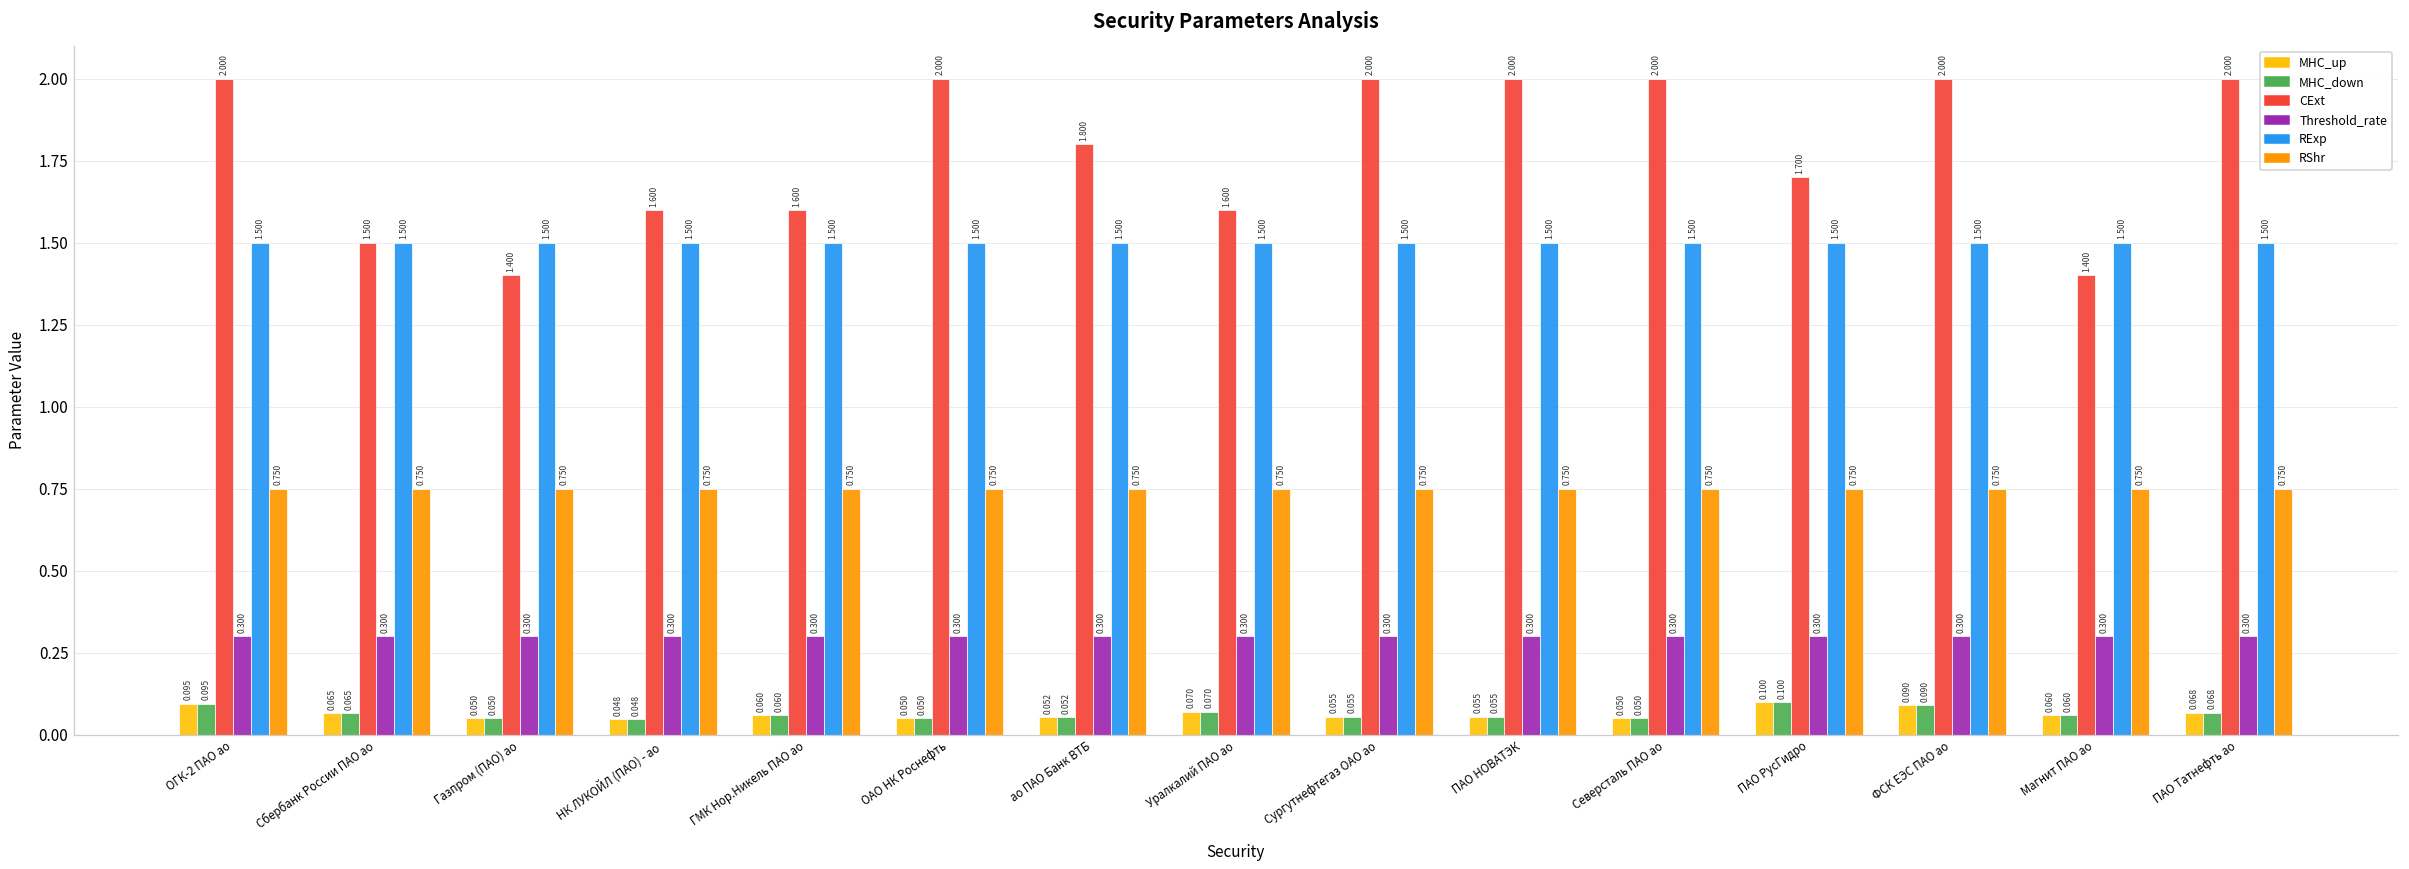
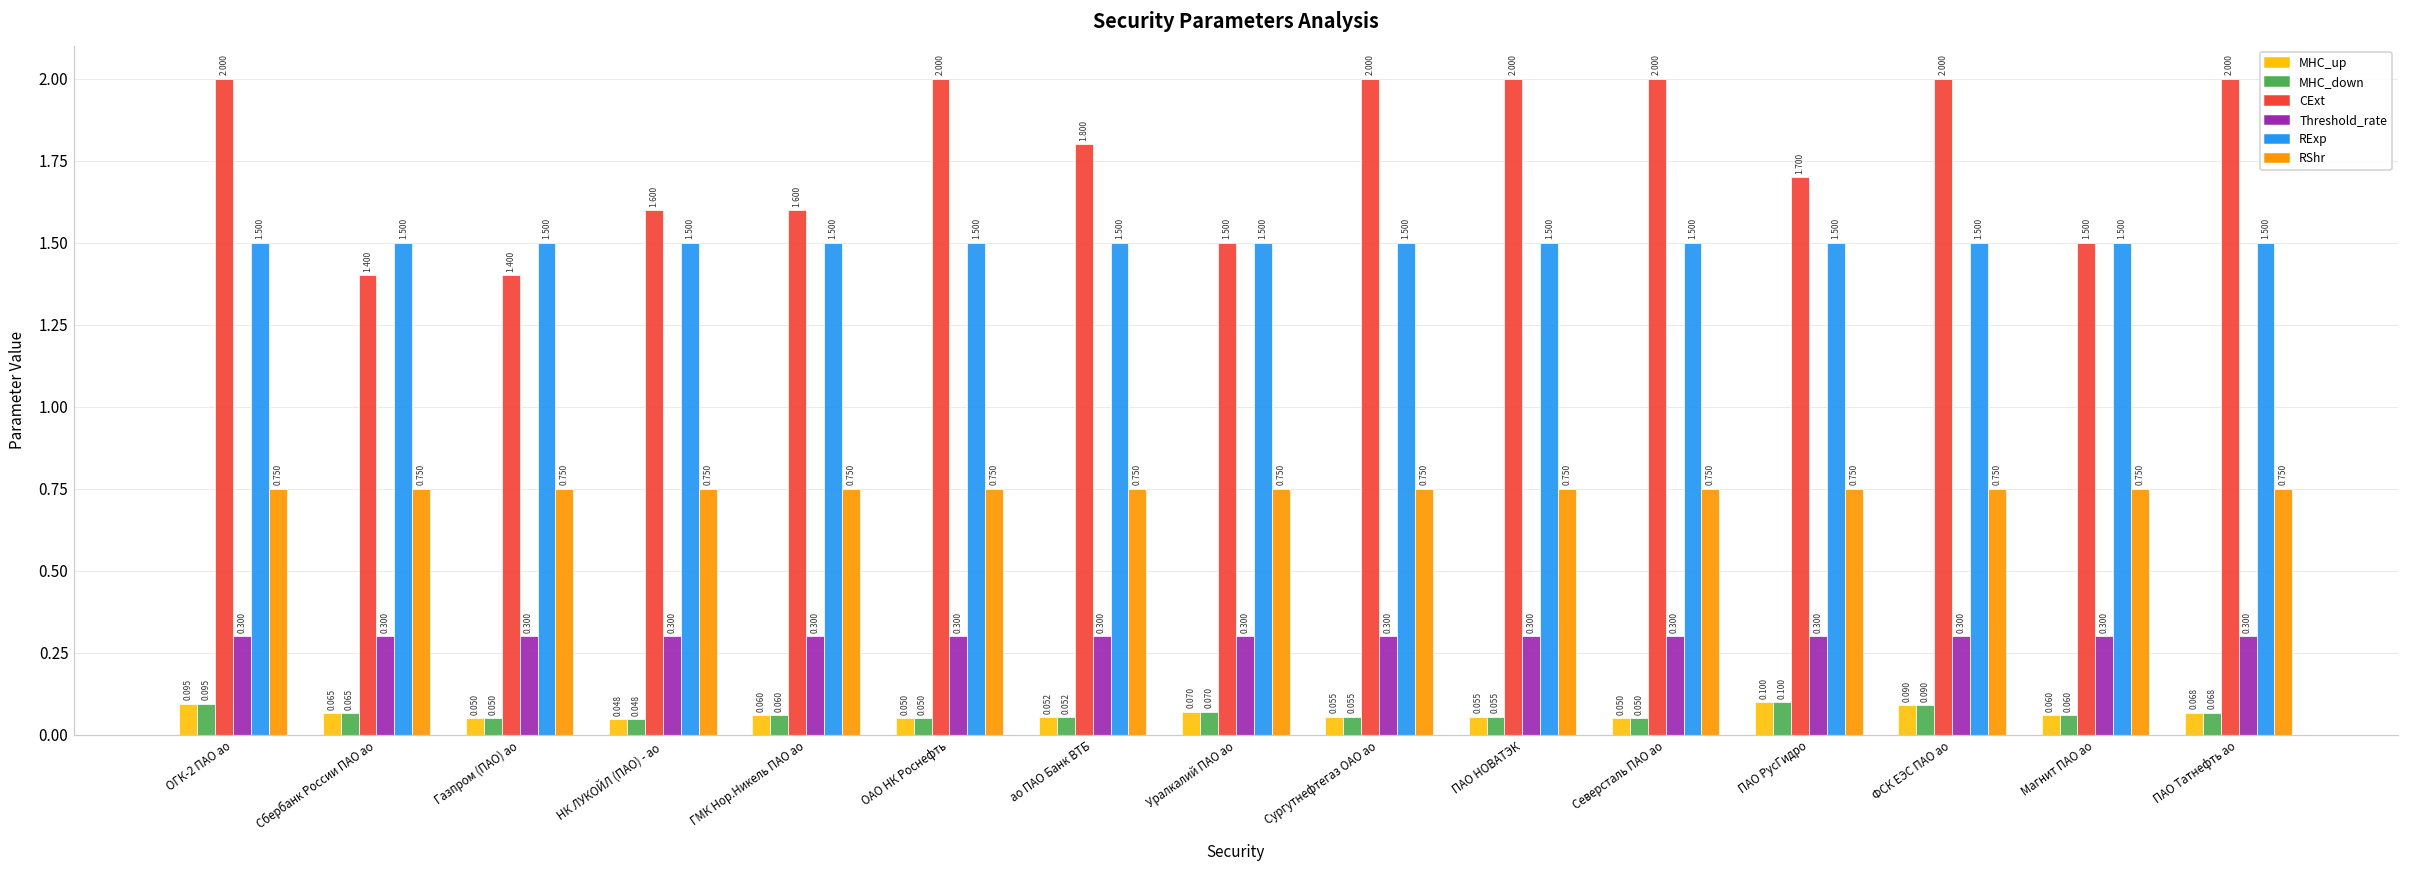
  {
    "MHC_down": {
      "ОГК-2 ПАО ао": 0.095,
      "Сбербанк России ПАО ао": 0.065,
      "Газпром (ПАО) ао": 0.050,
      "НК ЛУКОЙЛ (ПАО) - ао": 0.048,
      "ГМК Нор.Никель ПАО ао": 0.060,
      "ОАО НК Роснефть": 0.050,
      "ао ПАО Банк ВТБ": 0.052,
      "Уралкалий ПАО ао": 0.070,
      "Сургутнефтегаз ОАО ао": 0.055,
      "ПАО НОВАТЭК": 0.055,
      "Северсталь ПАО ао": 0.050,
      "ПАО РусГидро": 0.100,
      "ФСК ЕЭС ПАО ао": 0.090,
      "Магнит ПАО ао": 0.060,
      "ПАО Татнефть ао": 0.068
    },
    "CExt": {
      "ОГК-2 ПАО ао": 2.000,
-     "Сбербанк России ПАО ао": 1.500,
+     "Сбербанк России ПАО ао": 1.400,
      "Газпром (ПАО) ао": 1.400,
      "НК ЛУКОЙЛ (ПАО) - ао": 1.600,
      "ГМК Нор.Никель ПАО ао": 1.600,
      "ОАО НК Роснефть": 2.000,
      "ао ПАО Банк ВТБ": 1.800,
-     "Уралкалий ПАО ао": 1.600,
+     "Уралкалий ПАО ао": 1.500,
      "Сургутнефтегаз ОАО ао": 2.000,
      "ПАО НОВАТЭК": 2.000,
      "Северсталь ПАО ао": 2.000,
      "ПАО РусГидро": 1.700,
      "ФСК ЕЭС ПАО ао": 2.000,
-     "Магнит ПАО ао": 1.400,
+     "Магнит ПАО ао": 1.500,
      "ПАО Татнефть ао": 2.000
    },
    "Threshold_rate": {
      "ОГК-2 ПАО ао": 0.300,
      "Сбербанк России ПАО ао": 0.300,
      "Газпром (ПАО) ао": 0.300,
      "НК ЛУКОЙЛ (ПАО) - ао": 0.300,
      "ГМК Нор.Никель ПАО ао": 0.300,
      "ОАО НК Роснефть": 0.300,
      "ао ПАО Банк ВТБ": 0.300,
      "Уралкалий ПАО ао": 0.300,
      "Сургутнефтегаз ОАО ао": 0.300,
      "ПАО НОВАТЭК": 0.300,
      "Северсталь ПАО ао": 0.300,
      "ПАО РусГидро": 0.300,
      "ФСК ЕЭС ПАО ао": 0.300,
      "Магнит ПАО ао": 0.300,
      "ПАО Татнефть ао": 0.300
    },
    "RExp": {
      "ОГК-2 ПАО ао": 1.500,
      "Сбербанк России ПАО ао": 1.500,
      "Газпром (ПАО) ао": 1.500,
      "НК ЛУКОЙЛ (ПАО) - ао": 1.500,
      "ГМК Нор.Никель ПАО ао": 1.500,
      "ОАО НК Роснефть": 1.500,
      "ао ПАО Банк ВТБ": 1.500,
      "Уралкалий ПАО ао": 1.500,
      "Сургутнефтегаз ОАО ао": 1.500,
      "ПАО НОВАТЭК": 1.500,
      "Северсталь ПАО ао": 1.500,
      "ПАО РусГидро": 1.500,
      "ФСК ЕЭС ПАО ао": 1.500,
      "Магнит ПАО ао": 1.500,
      "ПАО Татнефть ао": 1.500
    }
  }
